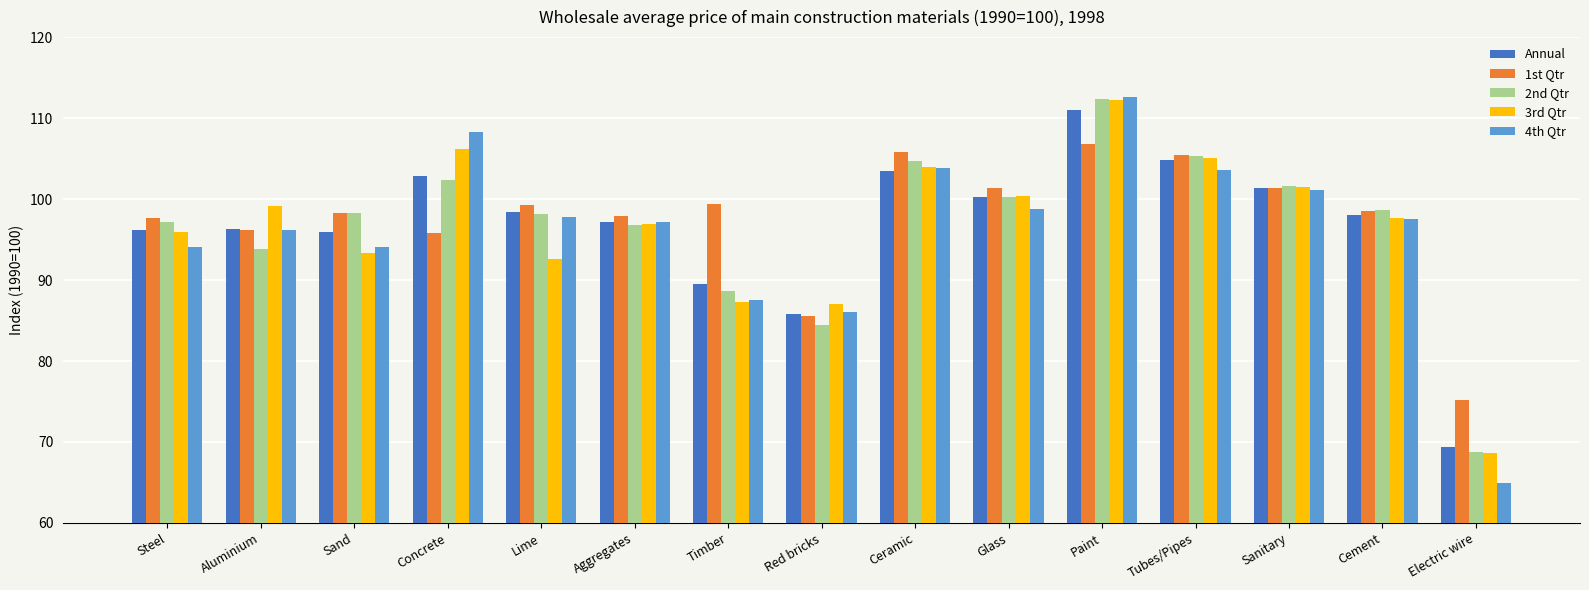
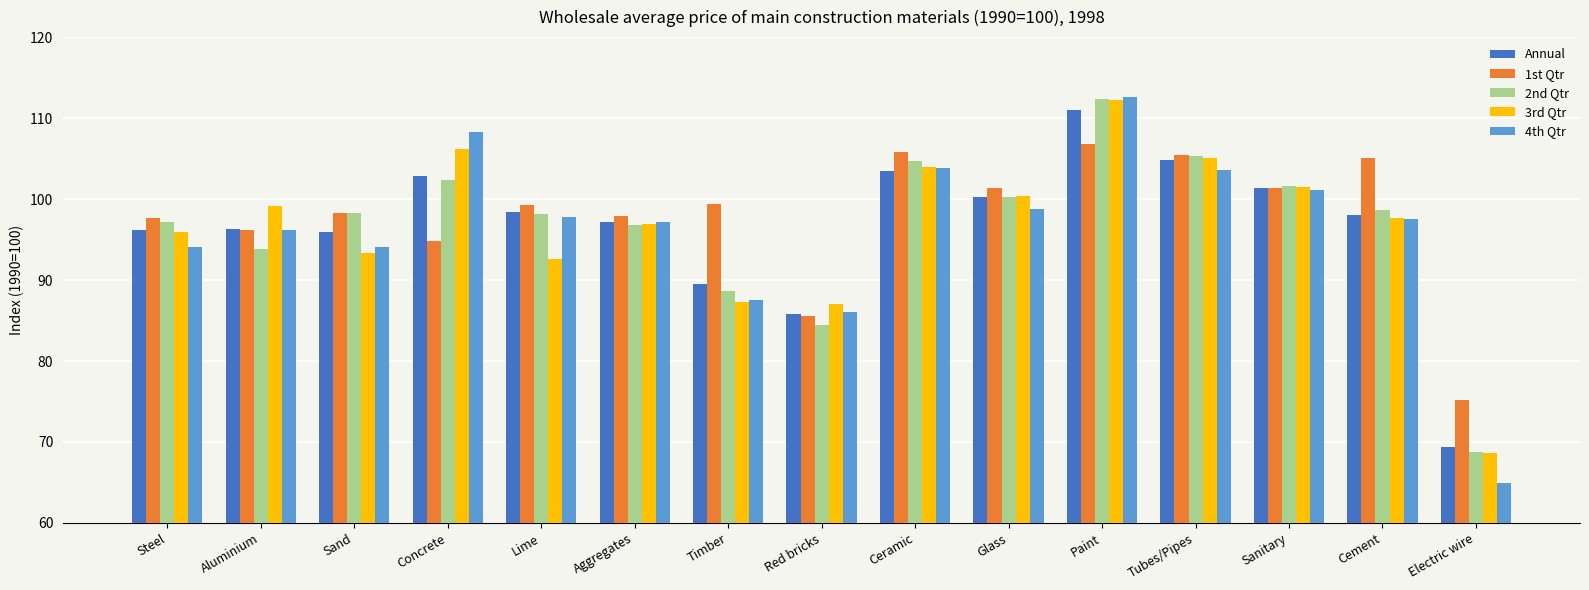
  {
    "1st Qtr": {
      "Steel": 98,
      "Aluminium": 96,
      "Sand": 98,
-     "Concrete": 96,
+     "Concrete": 95,
      "Lime": 99,
      "Aggregates": 98,
      "Timber": 99,
      "Red bricks": 86,
      "Ceramic": 106,
      "Glass": 101,
      "Paint": 107,
      "Tubes/Pipes": 105,
      "Sanitary": 101,
-     "Cement": 99,
+     "Cement": 105,
      "Electric wire": 75
    },
    "2nd Qtr": {
      "Steel": 97,
      "Aluminium": 94,
      "Sand": 98,
      "Concrete": 102,
      "Lime": 98,
      "Aggregates": 97,
      "Timber": 89,
      "Red bricks": 85,
      "Ceramic": 105,
      "Glass": 100,
      "Paint": 112,
      "Tubes/Pipes": 105,
      "Sanitary": 102,
      "Cement": 99,
      "Electric wire": 69
    },
    "3rd Qtr": {
      "Steel": 96,
      "Aluminium": 99,
      "Sand": 93,
      "Concrete": 106,
      "Lime": 93,
      "Aggregates": 97,
      "Timber": 87,
      "Red bricks": 87,
      "Ceramic": 104,
      "Glass": 100,
      "Paint": 112,
      "Tubes/Pipes": 105,
      "Sanitary": 101,
      "Cement": 98,
      "Electric wire": 69
    }
  }
